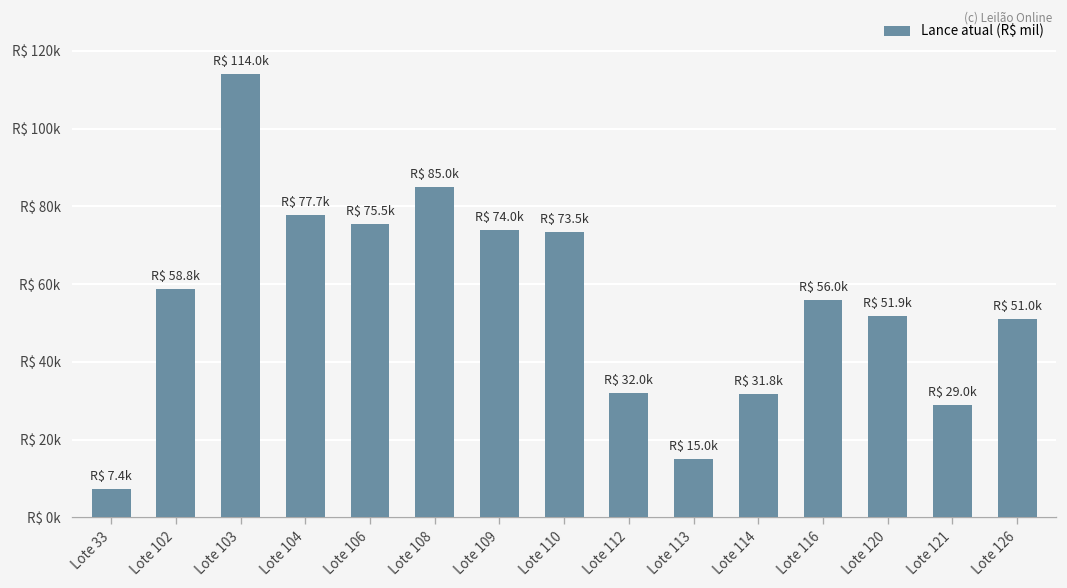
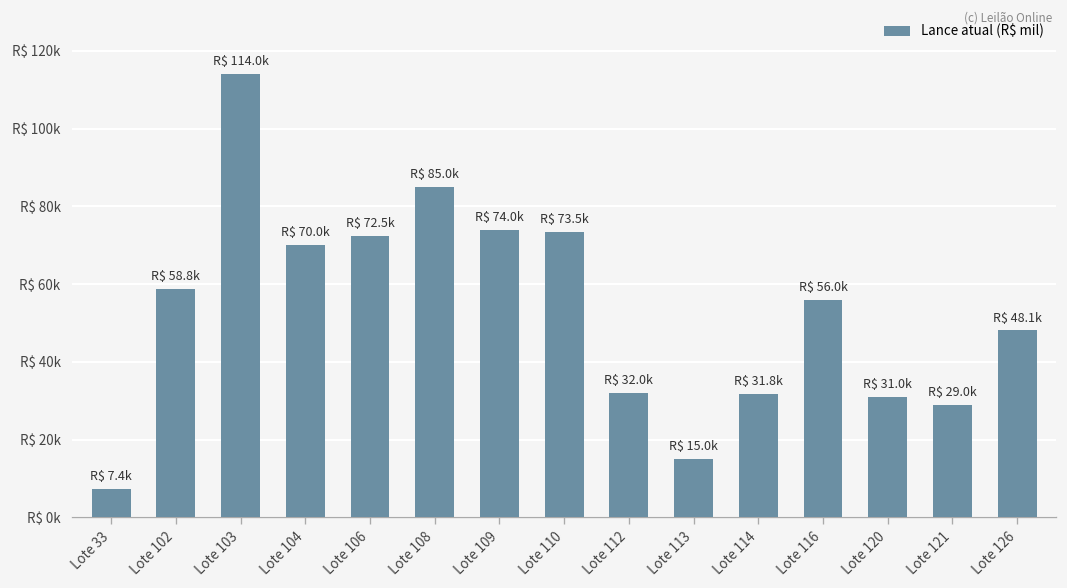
  {
    "Lote 33": "7.4k",
    "Lote 102": "58.8k",
    "Lote 103": "114.0k",
-   "Lote 104": "77.7k",
-   "Lote 106": "75.5k",
+   "Lote 104": "70.0k",
+   "Lote 106": "72.5k",
    "Lote 108": "85.0k",
    "Lote 109": "74.0k",
    "Lote 110": "73.5k",
    "Lote 112": "32.0k",
    "Lote 113": "15.0k",
    "Lote 114": "31.8k",
    "Lote 116": "56.0k",
-   "Lote 120": "51.9k",
+   "Lote 120": "31.0k",
    "Lote 121": "29.0k",
-   "Lote 126": "51.0k"
+   "Lote 126": "48.1k"
  }
